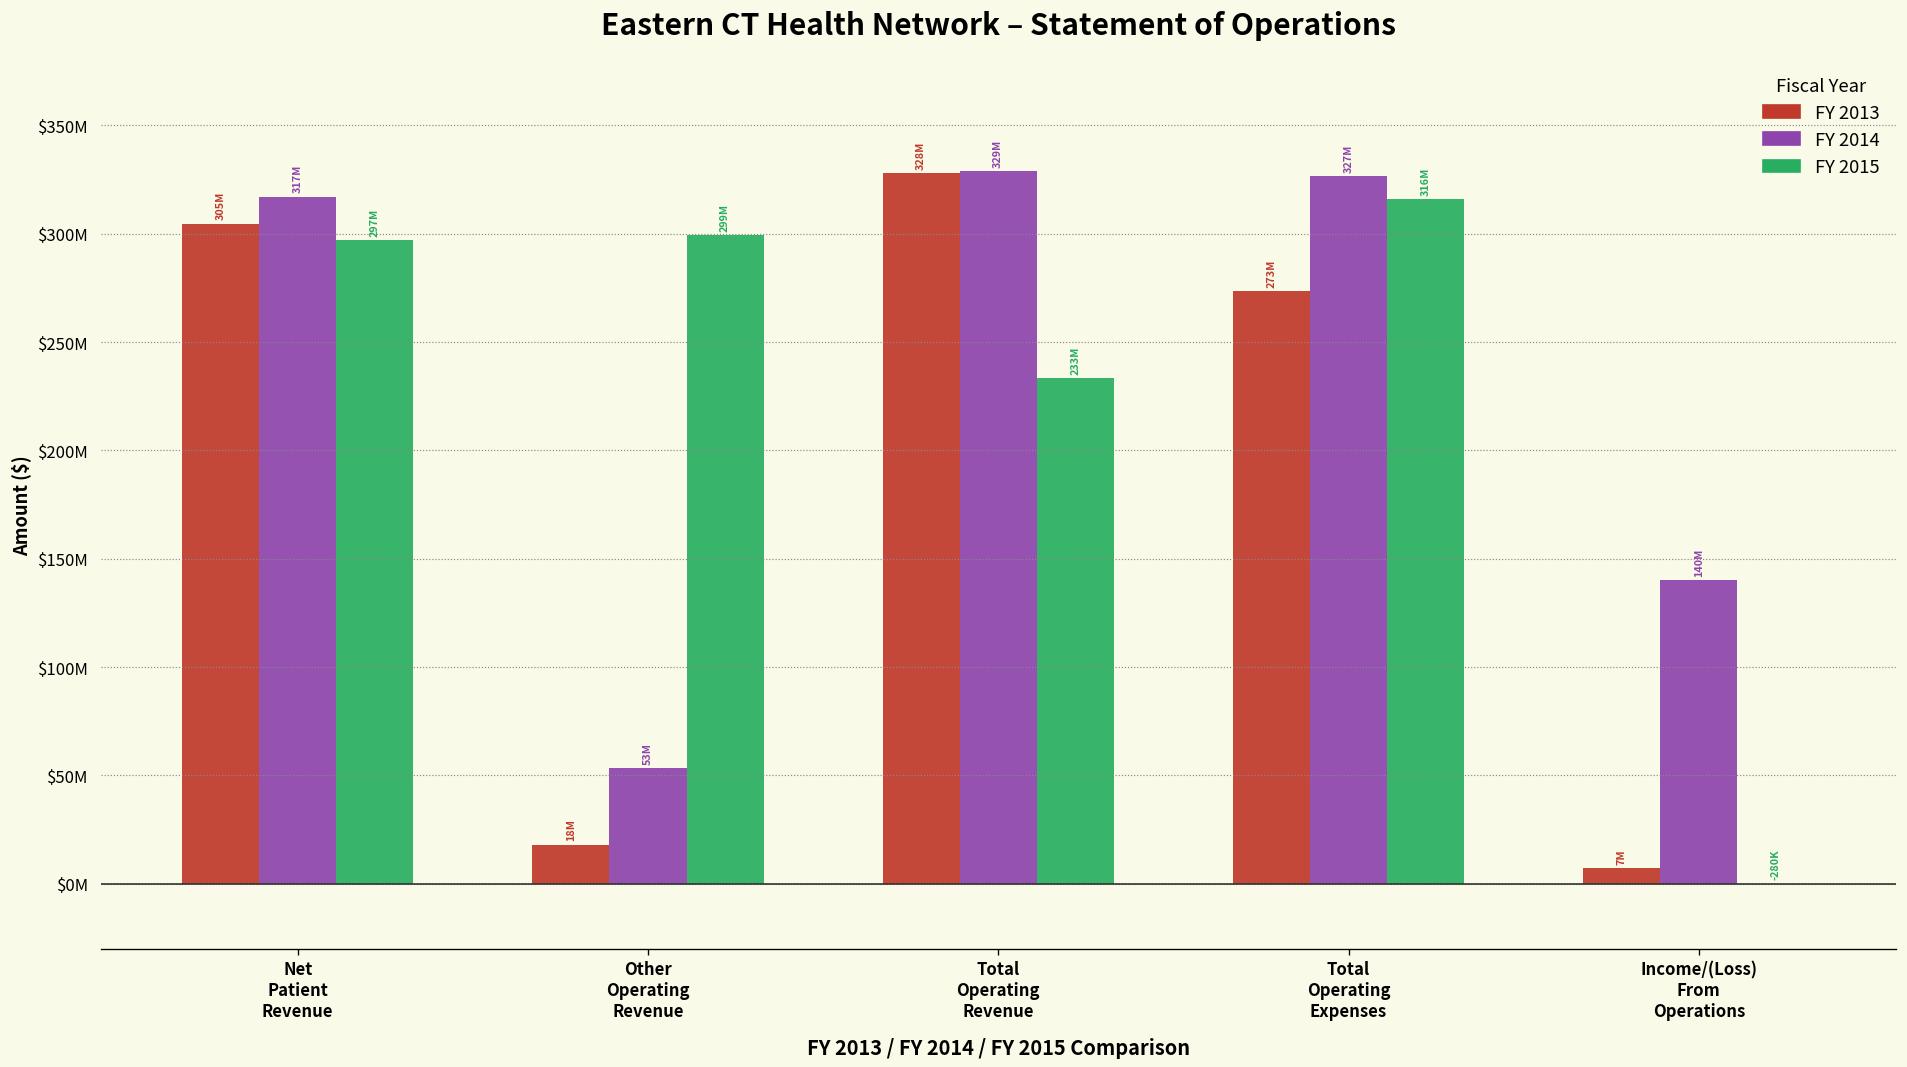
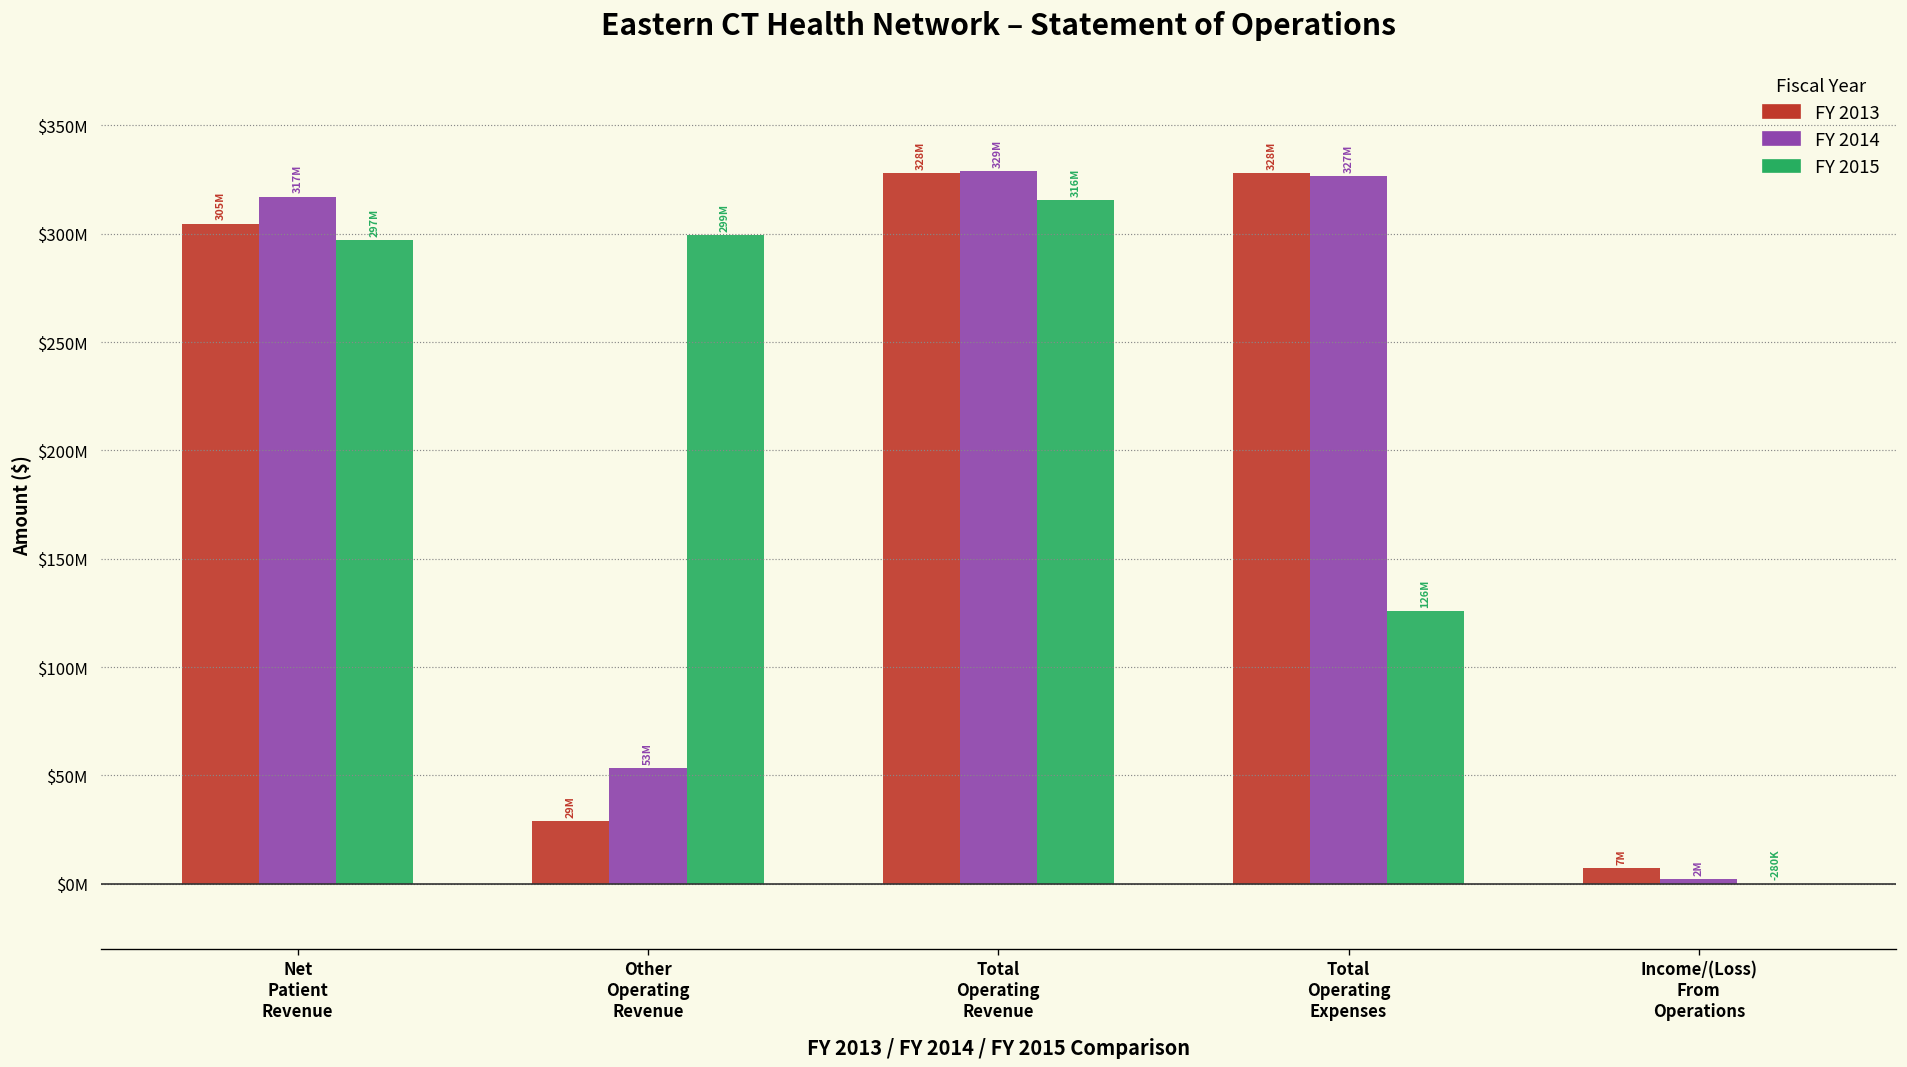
  {
    "FY 2013": {
      "Net Patient Revenue": "305M",
-     "Other Operating Revenue": "18M",
+     "Other Operating Revenue": "29M",
      "Total Operating Revenue": "328M",
-     "Total Operating Expenses": "273M",
+     "Total Operating Expenses": "328M",
      "Income/(Loss) From Operations": "7M"
    },
    "FY 2014": {
      "Net Patient Revenue": "317M",
      "Other Operating Revenue": "53M",
      "Total Operating Revenue": "329M",
      "Total Operating Expenses": "327M",
-     "Income/(Loss) From Operations": "140M"
+     "Income/(Loss) From Operations": "2M"
    },
    "FY 2015": {
      "Net Patient Revenue": "297M",
      "Other Operating Revenue": "299M",
-     "Total Operating Revenue": "233M",
-     "Total Operating Expenses": "316M",
+     "Total Operating Revenue": "316M",
+     "Total Operating Expenses": "126M",
      "Income/(Loss) From Operations": "-280K"
    }
  }
